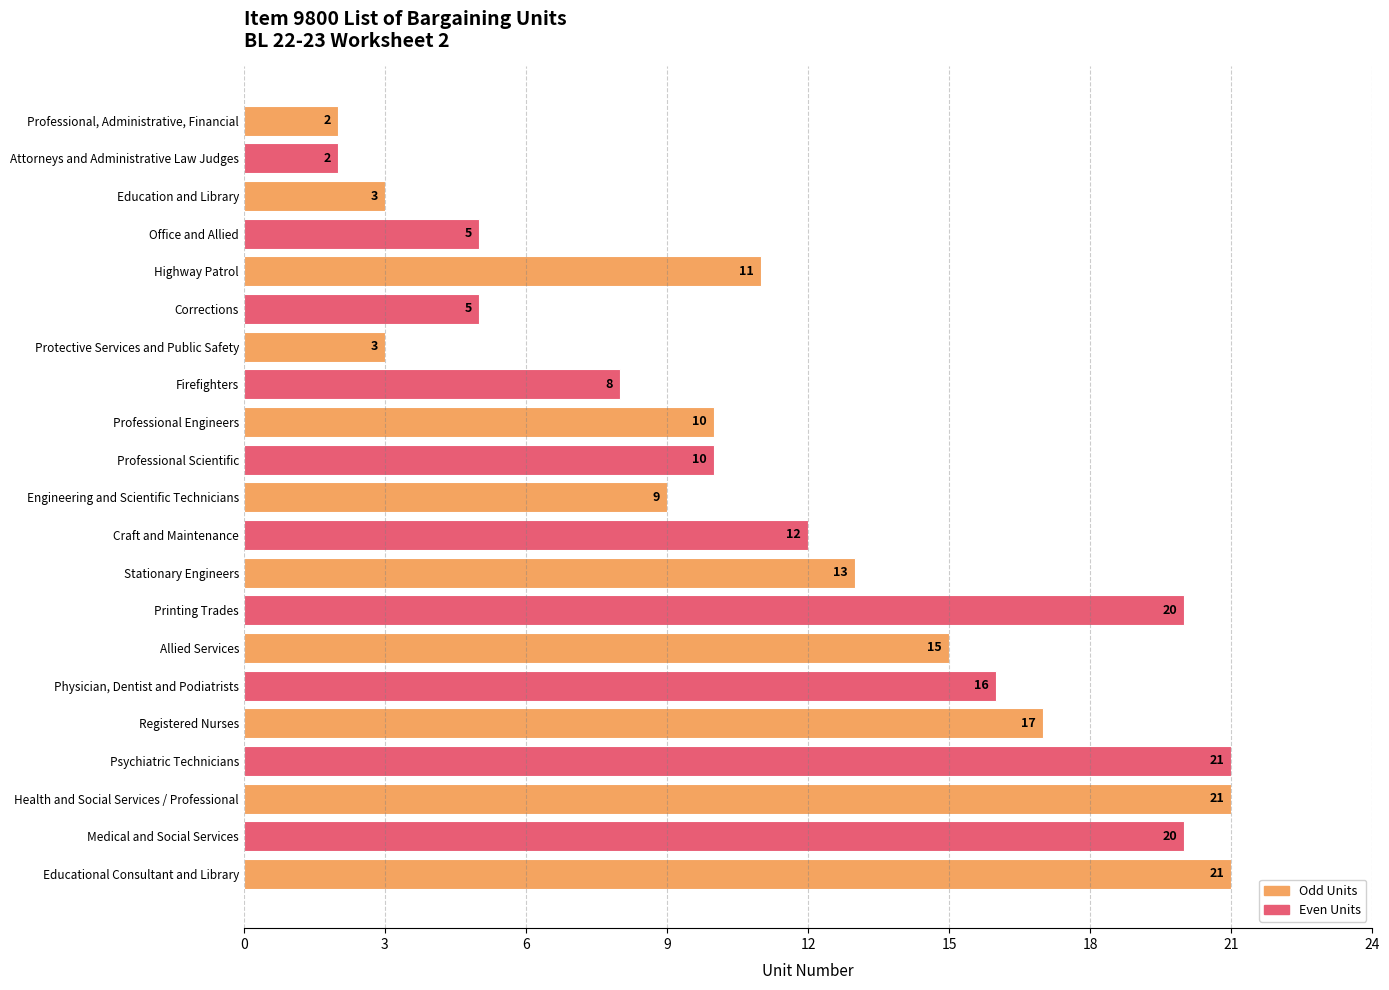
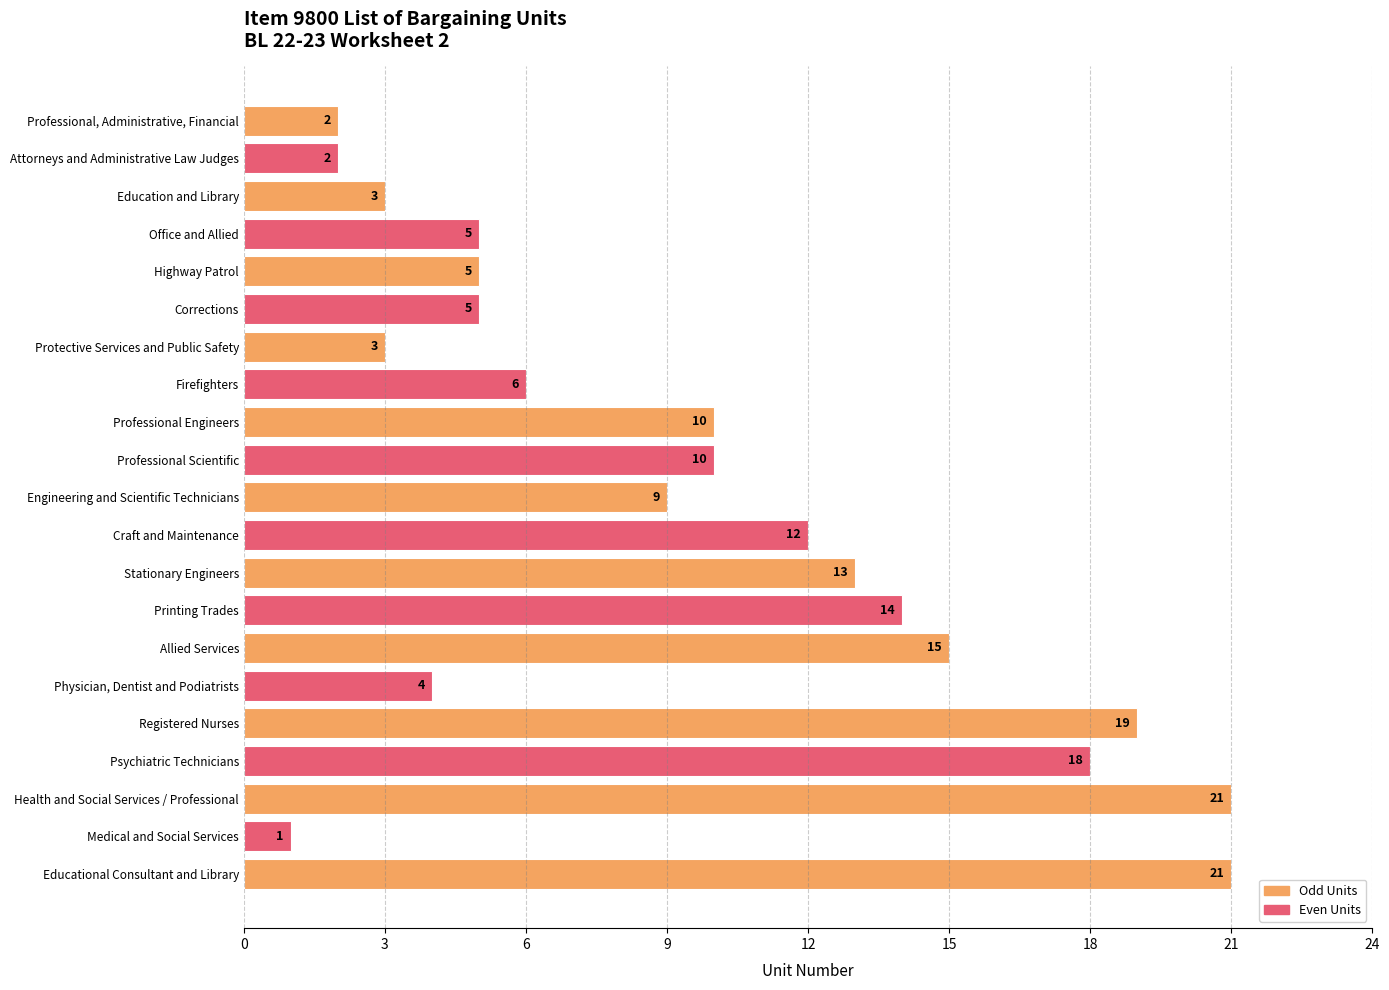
  {
    "Professional, Administrative, Financial": 2,
    "Attorneys and Administrative Law Judges": 2,
    "Education and Library": 3,
    "Office and Allied": 5,
-   "Highway Patrol": 11,
+   "Highway Patrol": 5,
    "Corrections": 5,
    "Protective Services and Public Safety": 3,
-   "Firefighters": 8,
+   "Firefighters": 6,
    "Professional Engineers": 10,
    "Professional Scientific": 10,
    "Engineering and Scientific Technicians": 9,
    "Craft and Maintenance": 12,
    "Stationary Engineers": 13,
-   "Printing Trades": 20,
+   "Printing Trades": 14,
    "Allied Services": 15,
-   "Physician, Dentist and Podiatrists": 16,
-   "Registered Nurses": 17,
-   "Psychiatric Technicians": 21,
+   "Physician, Dentist and Podiatrists": 4,
+   "Registered Nurses": 19,
+   "Psychiatric Technicians": 18,
    "Health and Social Services / Professional": 21,
-   "Medical and Social Services": 20,
+   "Medical and Social Services": 1,
    "Educational Consultant and Library": 21
  }
